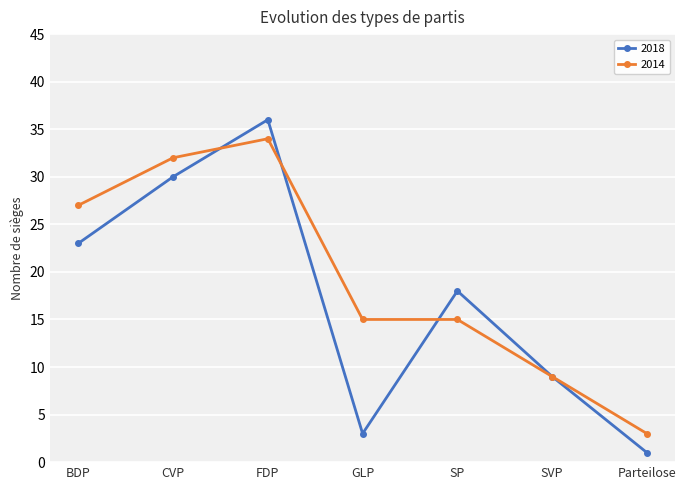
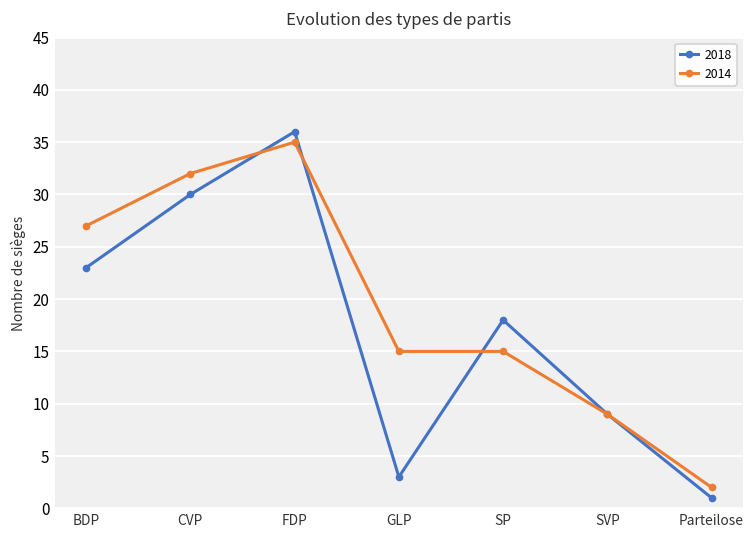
  {
    "2018": {
      "BDP": 23,
      "CVP": 30,
      "FDP": 36,
      "GLP": 3,
      "SP": 18,
      "Parteilose": 1
    },
    "2014": {
      "BDP": 27,
      "CVP": 32,
-     "FDP": 34,
+     "FDP": 35,
      "GLP": 15,
      "SP": 15,
-     "Parteilose": 3
+     "Parteilose": 2
    }
  }
